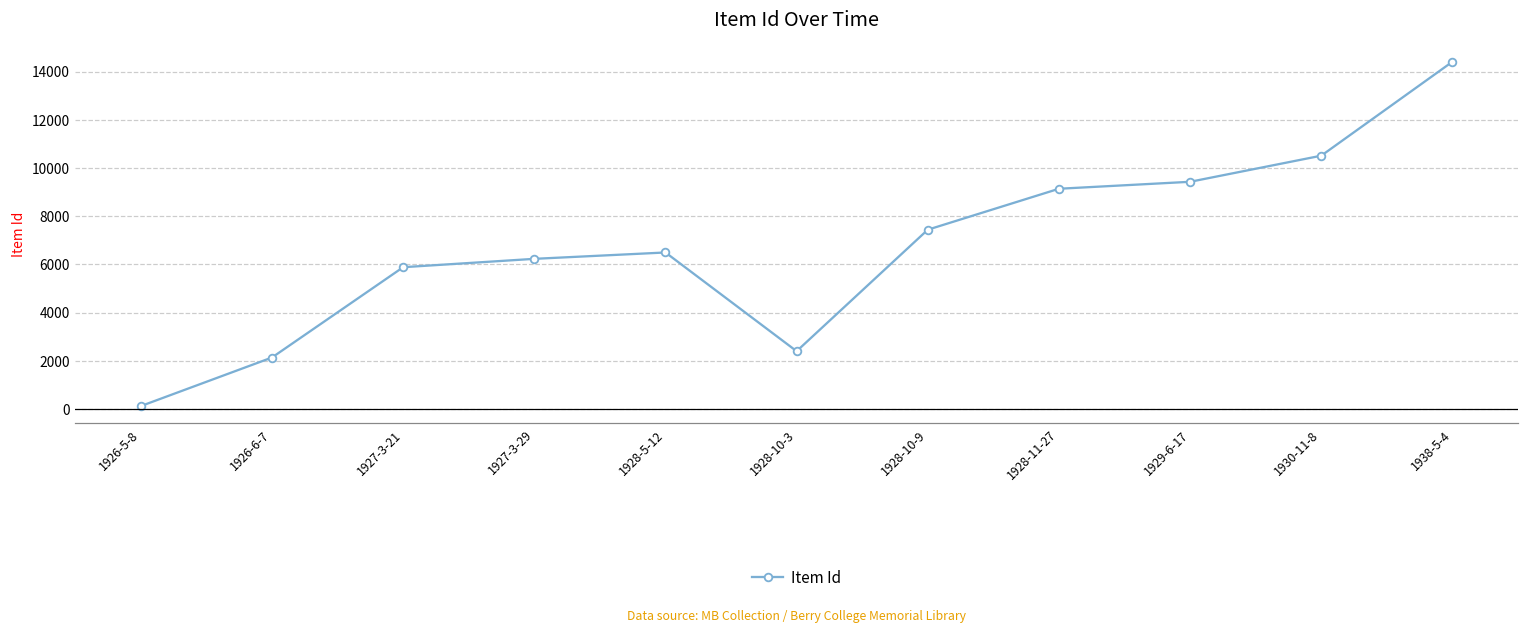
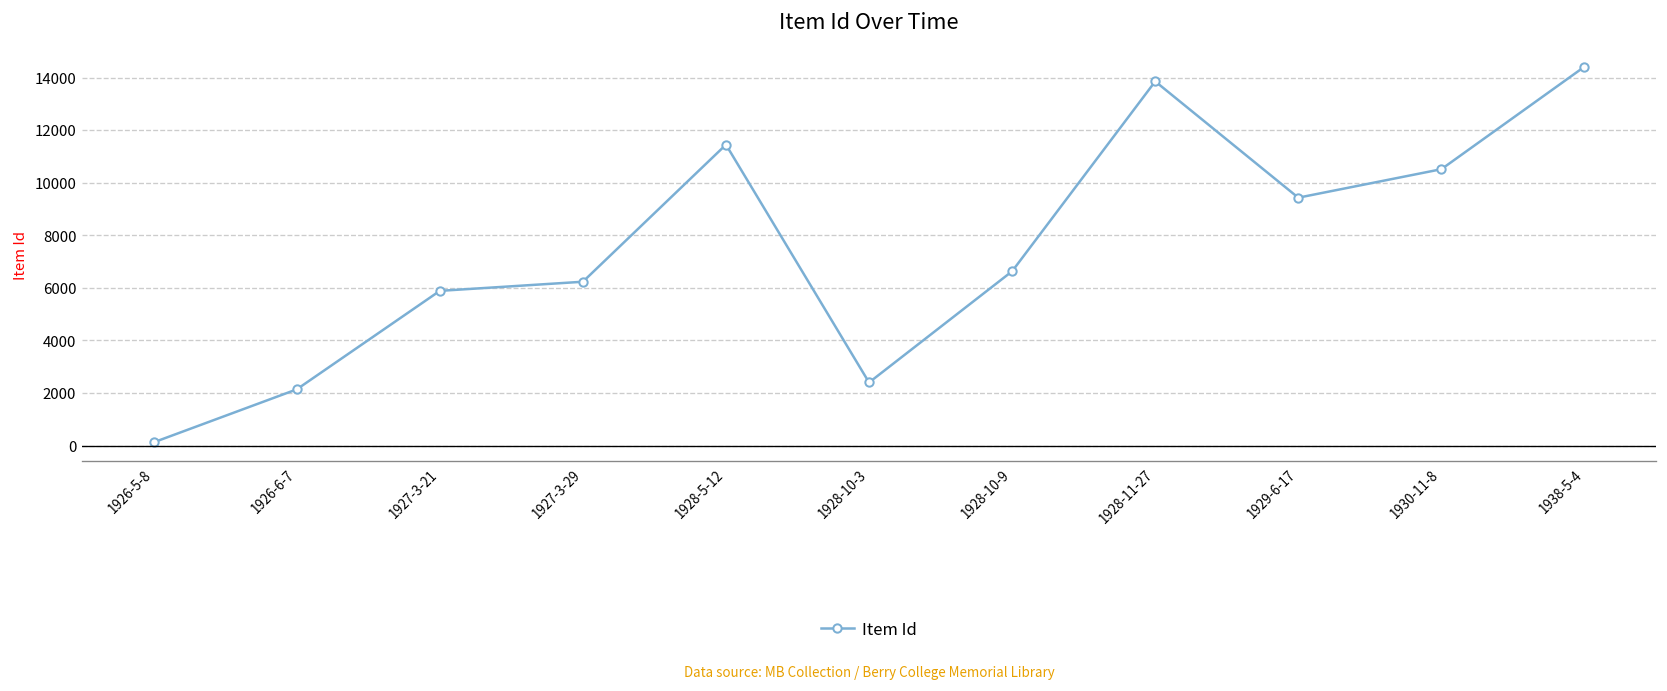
  {
    "1926-5-8": 100,
    "1926-6-7": 2100,
    "1927-3-21": 5900,
    "1927-3-29": 6200,
-   "1928-5-12": 6500,
+   "1928-5-12": 11400,
    "1928-10-3": 2400,
-   "1928-10-9": 7400,
-   "1928-11-27": 9100,
+   "1928-10-9": 6600,
+   "1928-11-27": 13900,
    "1929-6-17": 9400,
    "1930-11-8": 10500,
    "1938-5-4": 14400
  }
